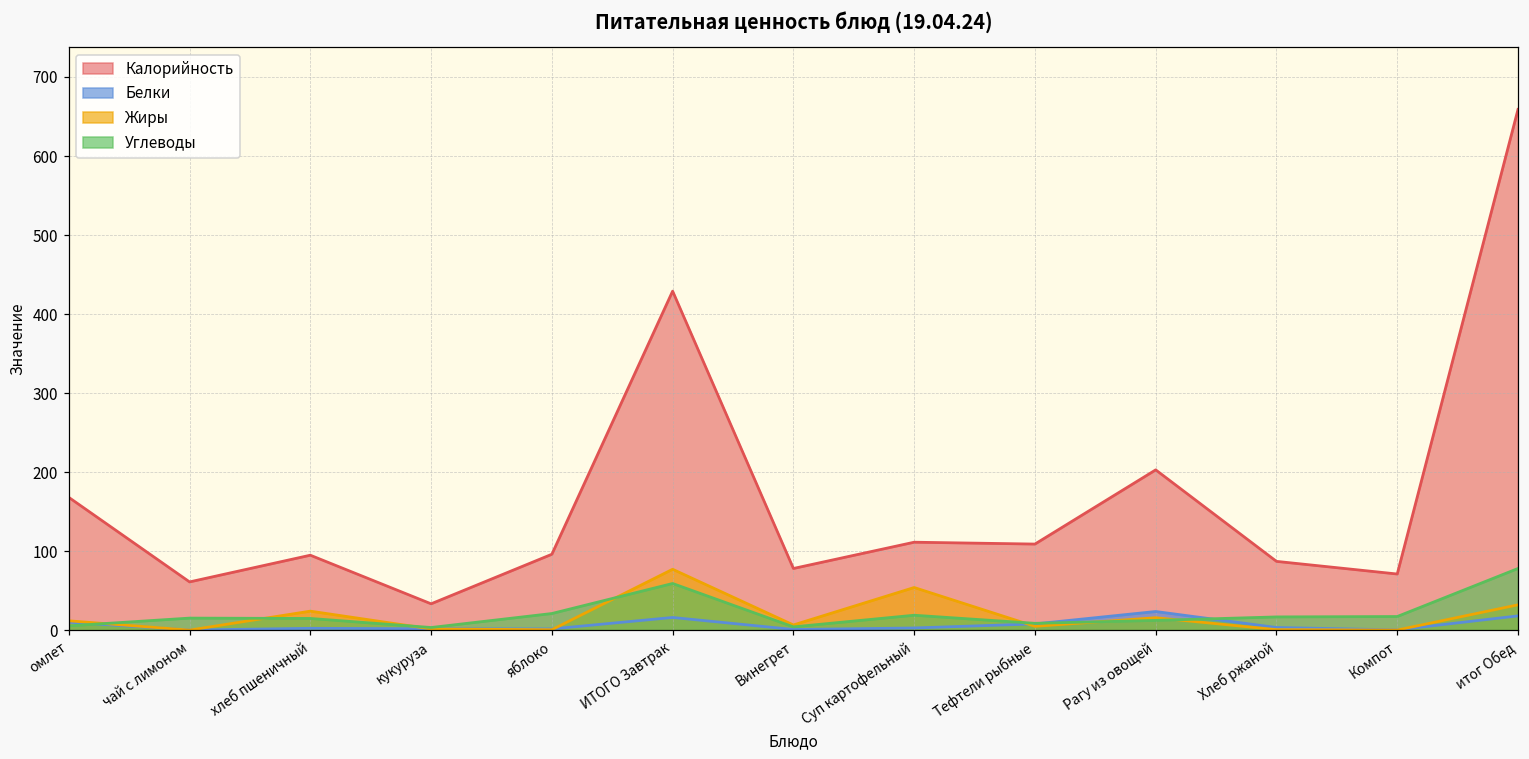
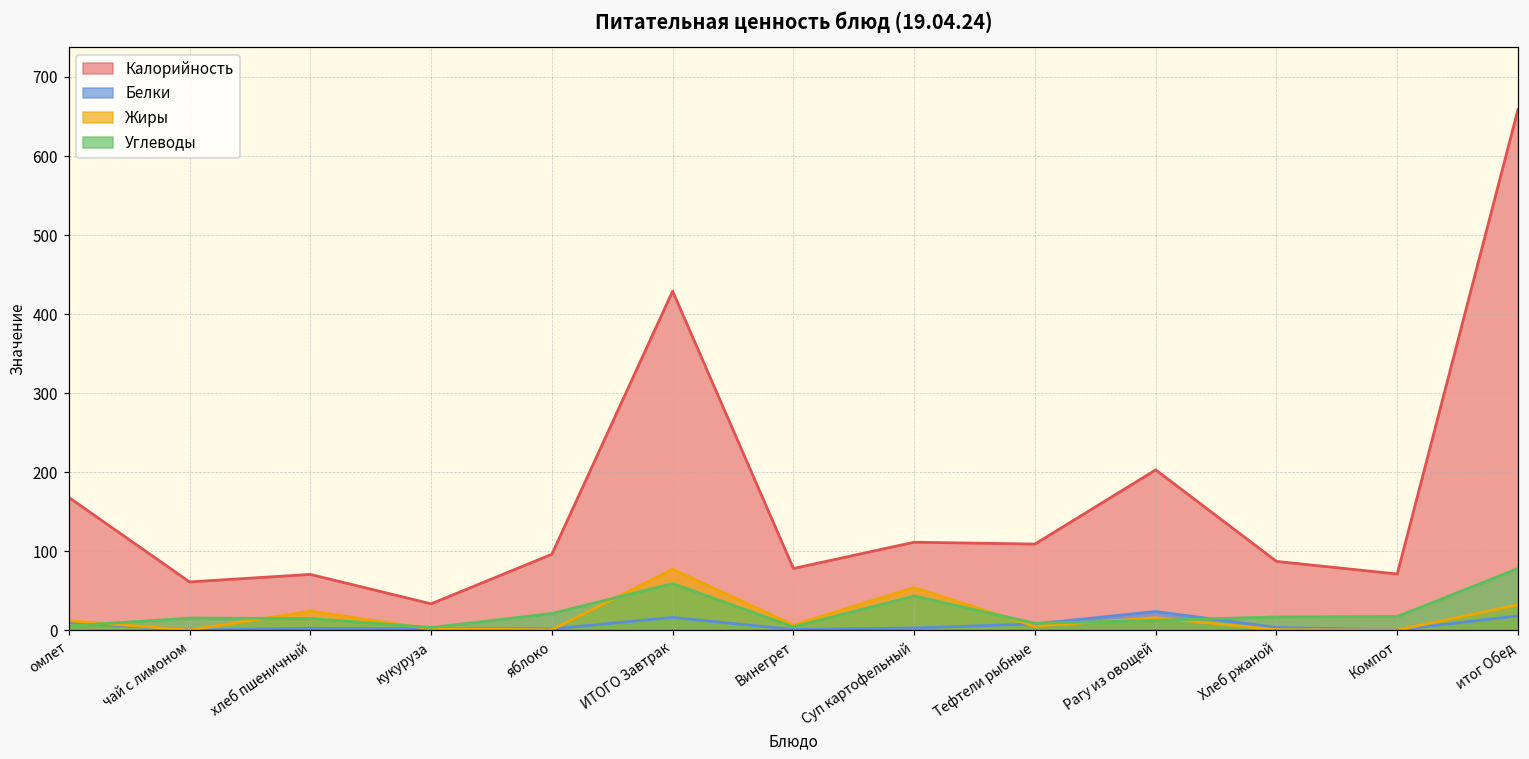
  {
    "Калорийность": {
      "омлет": 170,
      "чай с лимоном": 60,
-     "хлеб пшеничный": 90,
+     "хлеб пшеничный": 70,
      "кукуруза": 30,
      "яблоко": 100,
      "ИТОГО Завтрак": 430,
      "Винегрет": 80,
      "Суп картофельный": 110,
      "Тефтели рыбные": 110,
      "Рагу из овощей": 200,
      "Хлеб ржаной": 90,
      "Компот": 70,
      "итог Обед": 660
    },
    "Белки": {
      "хлеб пшеничный": 0,
      "ИТОГО Завтрак": 20,
      "Суп картофельный": 0,
      "Рагу из овощей": 20,
      "итог Обед": 20
    },
    "Жиры": {
      "хлеб пшеничный": 20,
      "ИТОГО Завтрак": 80,
      "Суп картофельный": 50,
      "итог Обед": 30
    },
    "Углеводы": {
      "омлет": 10,
      "чай с лимоном": 20,
      "хлеб пшеничный": 10,
      "яблоко": 20,
      "ИТОГО Завтрак": 60,
-     "Суп картофельный": 20,
+     "Суп картофельный": 40,
      "Хлеб ржаной": 20,
      "Компот": 20,
      "итог Обед": 80
    }
  }
